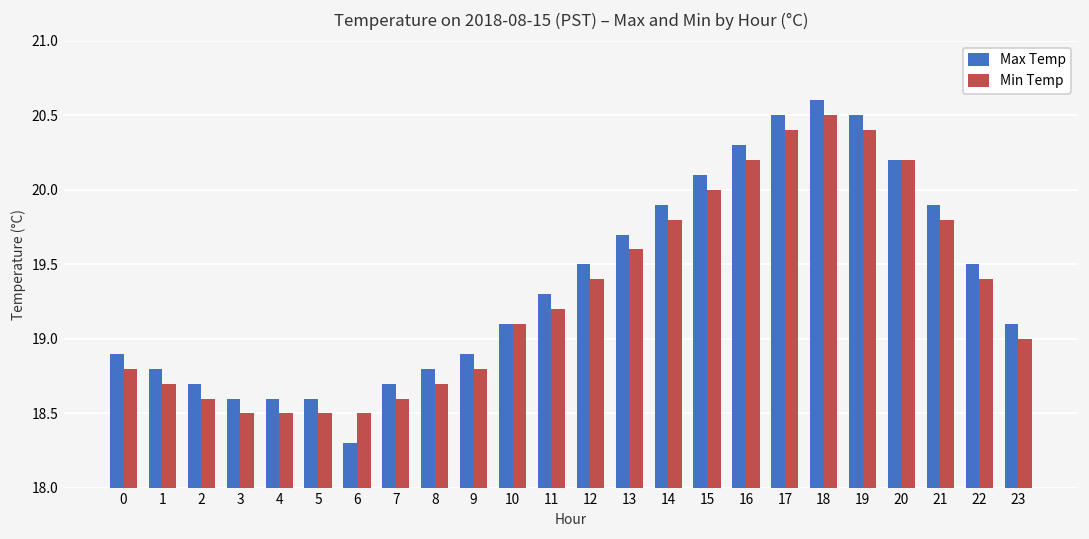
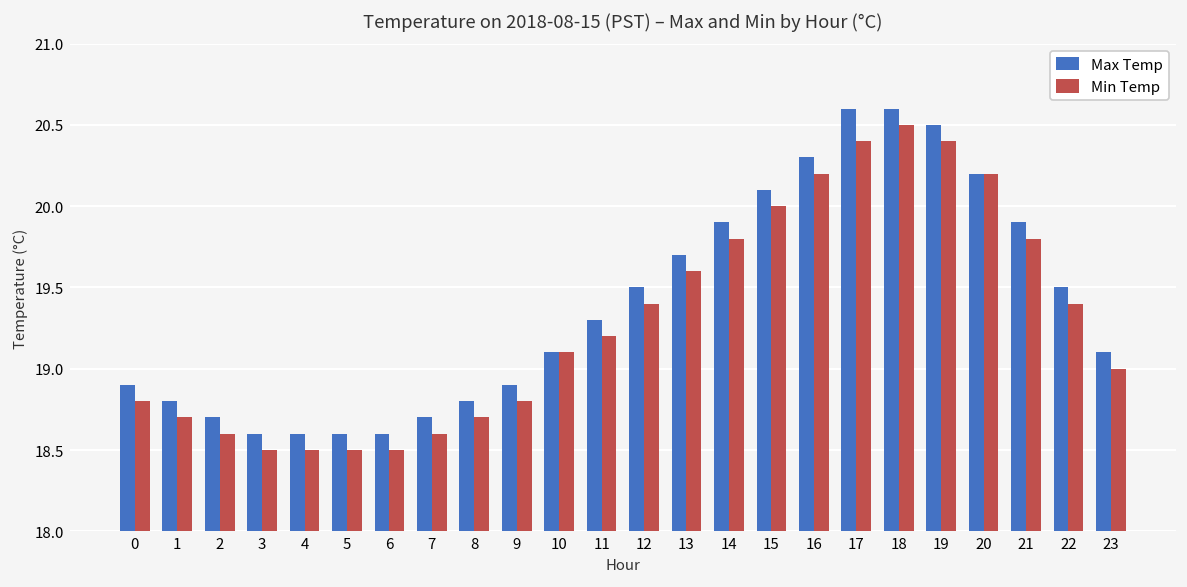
  {
    "Max Temp": {
      "0": 18.9,
      "1": 18.8,
      "2": 18.7,
      "3": 18.6,
      "4": 18.6,
      "5": 18.6,
-     "6": 18.3,
+     "6": 18.6,
      "7": 18.7,
      "8": 18.8,
      "9": 18.9,
      "10": 19.1,
      "11": 19.3,
      "12": 19.5,
      "13": 19.7,
      "14": 19.9,
      "15": 20.1,
      "16": 20.3,
-     "17": 20.5,
+     "17": 20.6,
      "18": 20.6,
      "19": 20.5,
      "20": 20.2,
      "21": 19.9,
      "22": 19.5,
      "23": 19.1
    },
    "Min Temp": {
      "0": 18.8,
      "1": 18.7,
      "2": 18.6,
      "3": 18.5,
      "4": 18.5,
      "5": 18.5,
      "6": 18.5,
      "7": 18.6,
      "8": 18.7,
      "9": 18.8,
      "10": 19.1,
      "11": 19.2,
      "12": 19.4,
      "13": 19.6,
      "14": 19.8,
      "15": 20.0,
      "16": 20.2,
      "17": 20.4,
      "18": 20.5,
      "19": 20.4,
      "20": 20.2,
      "21": 19.8,
      "22": 19.4,
      "23": 19.0
    }
  }
